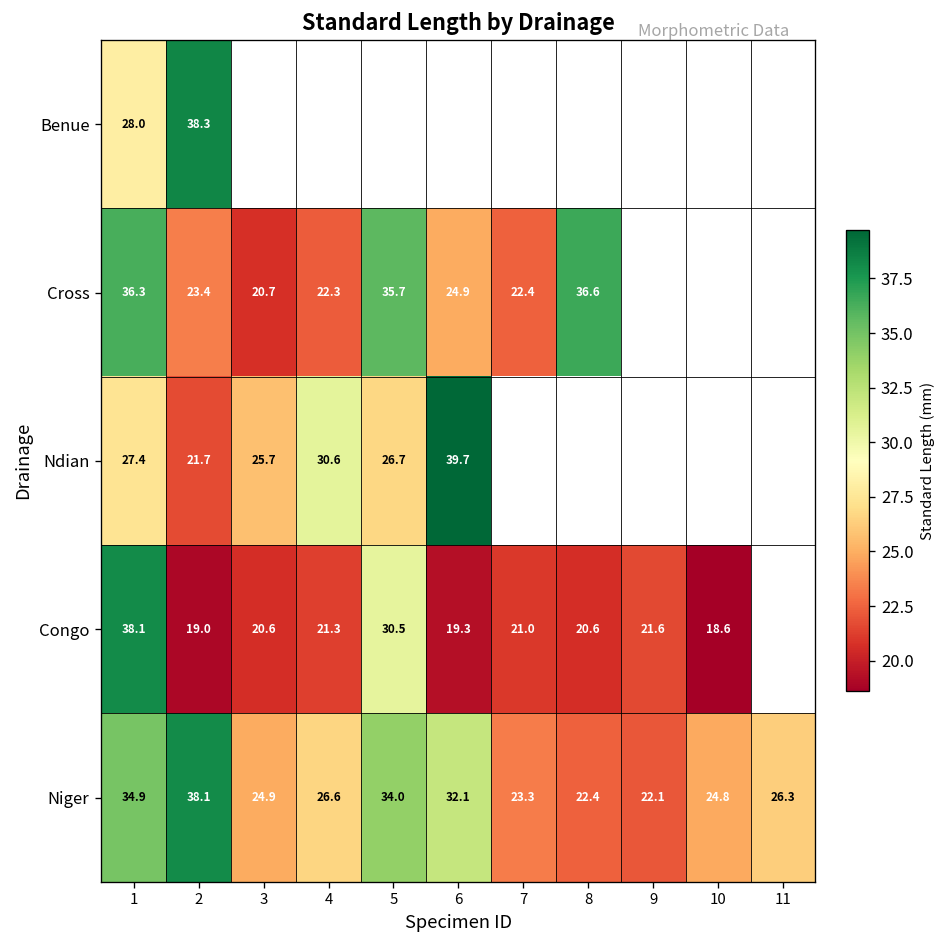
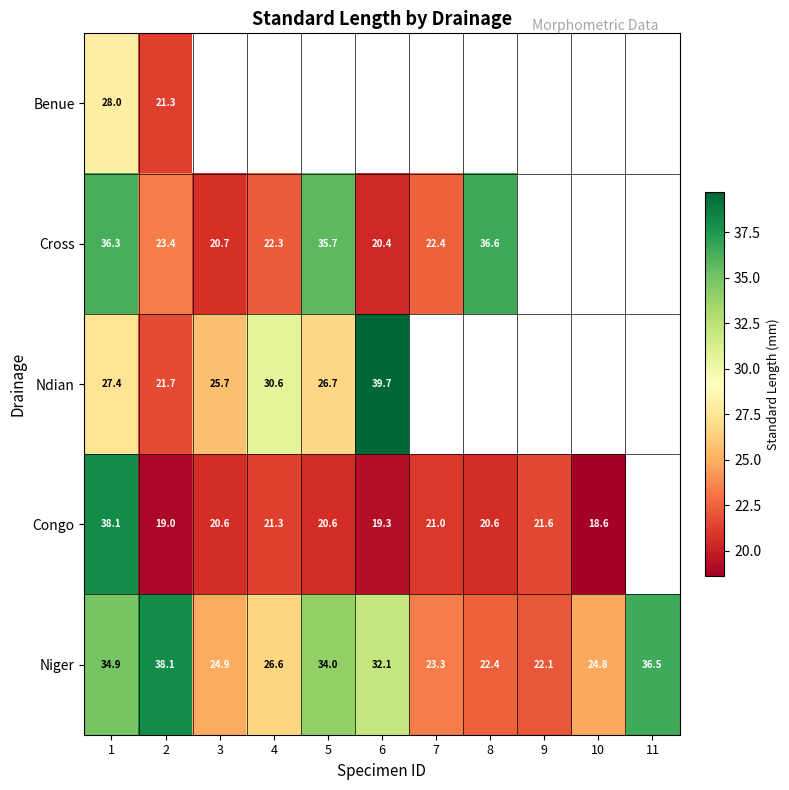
  {
    "Benue": {
      "1": 28.0,
-     "2": 38.3
+     "2": 21.3
    },
    "Cross": {
      "1": 36.3,
      "2": 23.4,
      "3": 20.7,
      "4": 22.3,
      "5": 35.7,
-     "6": 24.9,
+     "6": 20.4,
      "7": 22.4,
      "8": 36.6
    },
    "Ndian": {
      "1": 27.4,
      "2": 21.7,
      "3": 25.7,
      "4": 30.6,
      "5": 26.7,
      "6": 39.7
    },
    "Congo": {
      "1": 38.1,
      "2": 19.0,
      "3": 20.6,
      "4": 21.3,
-     "5": 30.5,
+     "5": 20.6,
      "6": 19.3,
      "7": 21.0,
      "8": 20.6,
      "9": 21.6,
      "10": 18.6
    },
    "Niger": {
      "1": 34.9,
      "2": 38.1,
      "3": 24.9,
      "4": 26.6,
      "5": 34.0,
      "6": 32.1,
      "7": 23.3,
      "8": 22.4,
      "9": 22.1,
      "10": 24.8,
-     "11": 26.3
+     "11": 36.5
    }
  }
